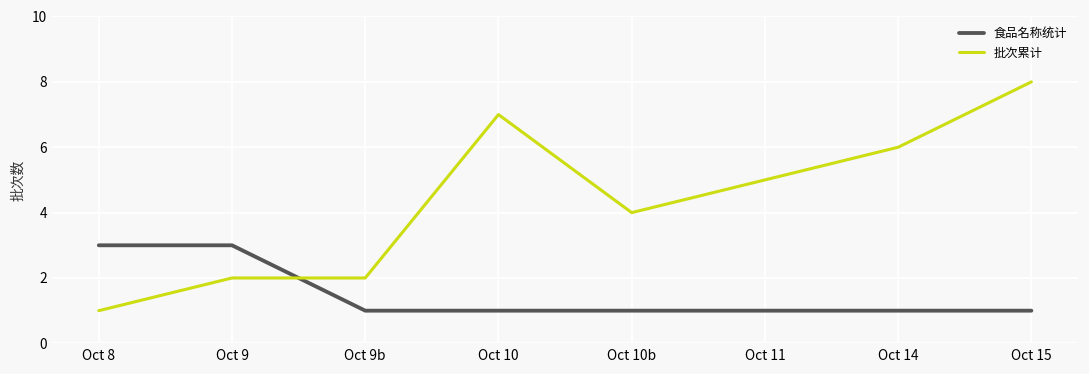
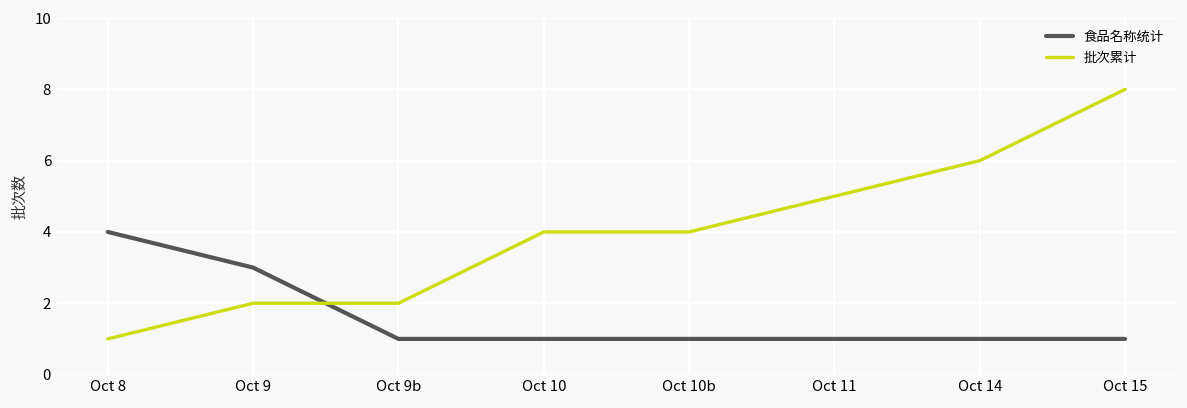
  {
    "食品名称统计": {
-     "Oct 8": 3,
+     "Oct 8": 4,
      "Oct 9": 3,
      "Oct 9b": 1,
      "Oct 10": 1,
      "Oct 10b": 1,
      "Oct 11": 1,
      "Oct 14": 1,
      "Oct 15": 1
    },
    "批次累计": {
      "Oct 8": 1,
      "Oct 9": 2,
      "Oct 9b": 2,
-     "Oct 10": 7,
+     "Oct 10": 4,
      "Oct 10b": 4,
      "Oct 11": 5,
      "Oct 14": 6,
      "Oct 15": 8
    }
  }
